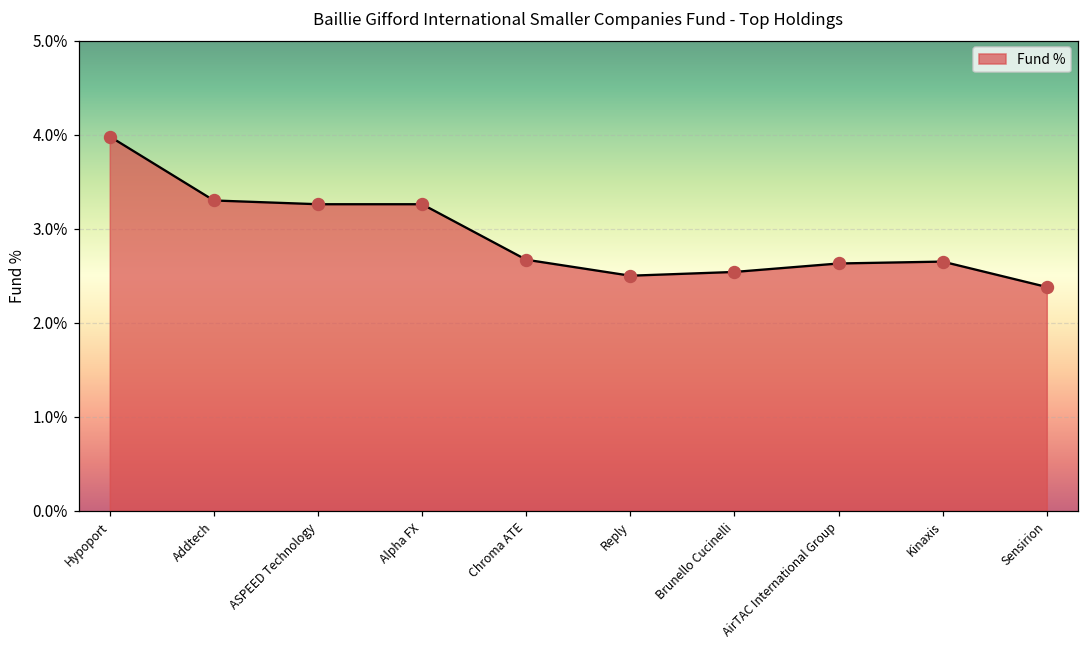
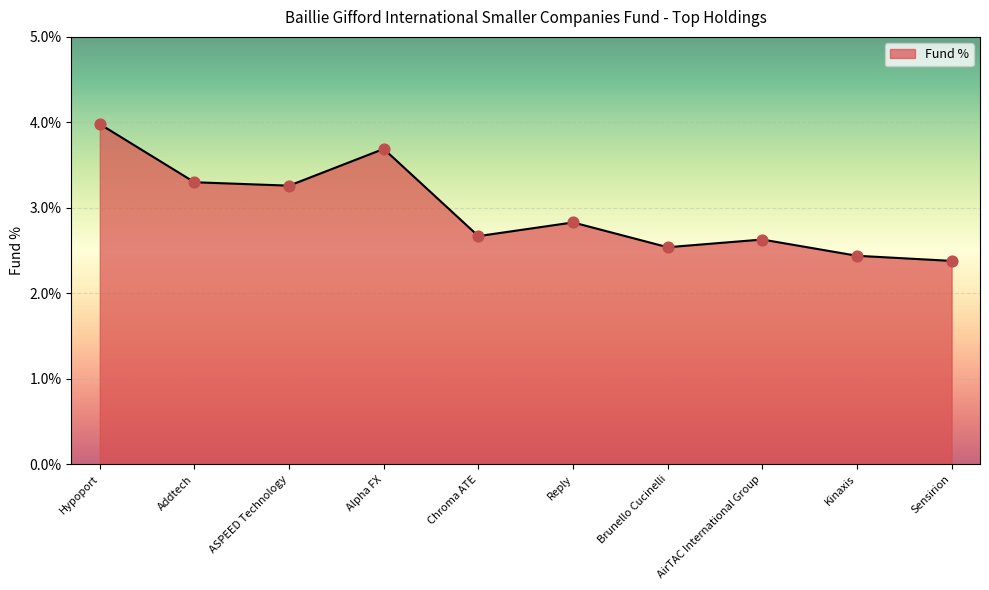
  {
    "Hypoport": "4.0%",
    "Addtech": "3.3%",
    "ASPEED Technology": "3.3%",
-   "Alpha FX": "3.3%",
+   "Alpha FX": "3.7%",
    "Chroma ATE": "2.7%",
-   "Reply": "2.5%",
+   "Reply": "2.8%",
    "Brunello Cucinelli": "2.5%",
    "AirTAC International Group": "2.6%",
-   "Kinaxis": "2.7%",
+   "Kinaxis": "2.4%",
    "Sensirion": "2.4%"
  }
